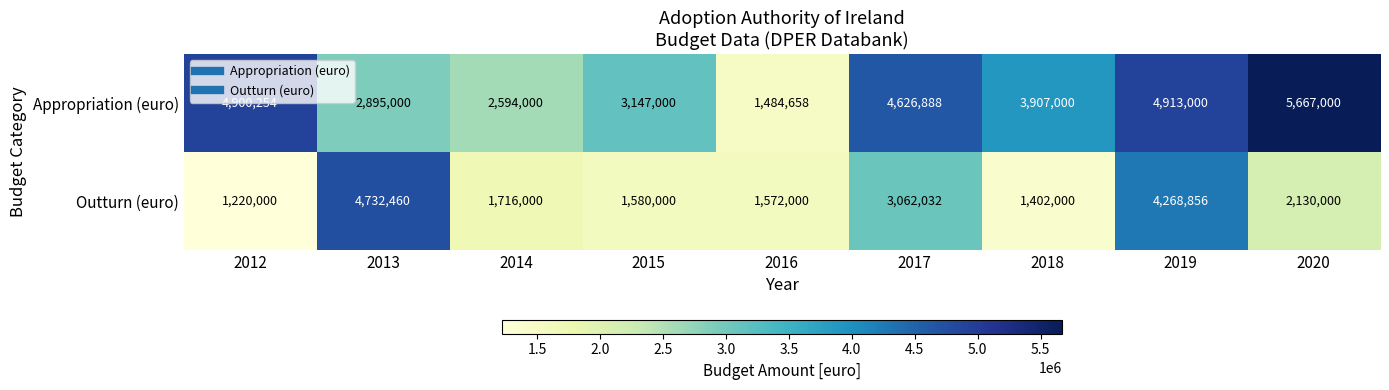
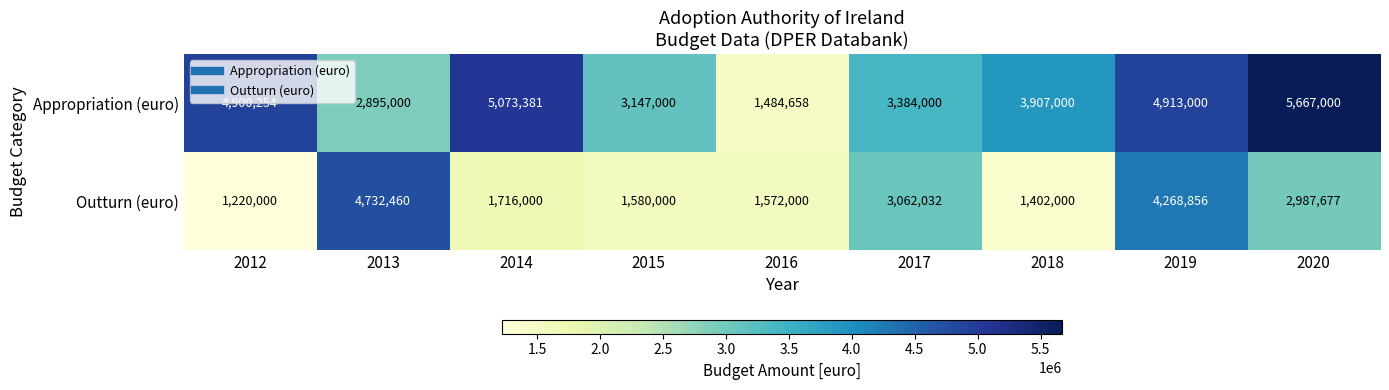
  {
    "Appropriation (euro)": {
      "2013": "2,895,000",
-     "2014": "2,594,000",
+     "2014": "5,073,381",
      "2015": "3,147,000",
      "2016": "1,484,658",
-     "2017": "4,626,888",
+     "2017": "3,384,000",
      "2018": "3,907,000",
      "2019": "4,913,000",
      "2020": "5,667,000"
    },
    "Outturn (euro)": {
      "2012": "1,220,000",
      "2013": "4,732,460",
      "2014": "1,716,000",
      "2015": "1,580,000",
      "2016": "1,572,000",
      "2017": "3,062,032",
      "2018": "1,402,000",
      "2019": "4,268,856",
-     "2020": "2,130,000"
+     "2020": "2,987,677"
    }
  }
